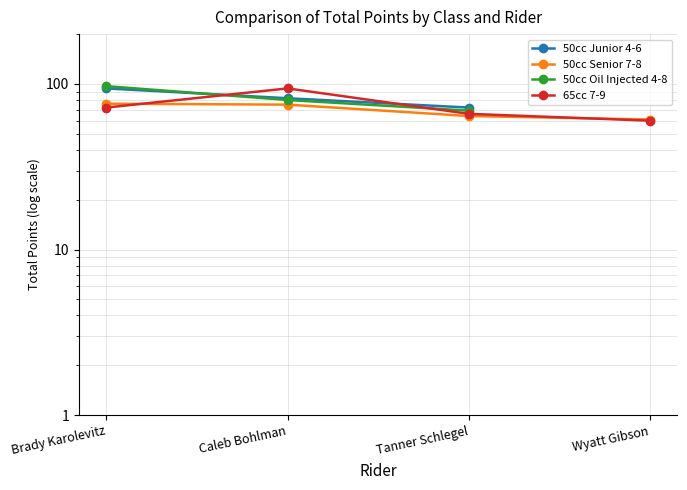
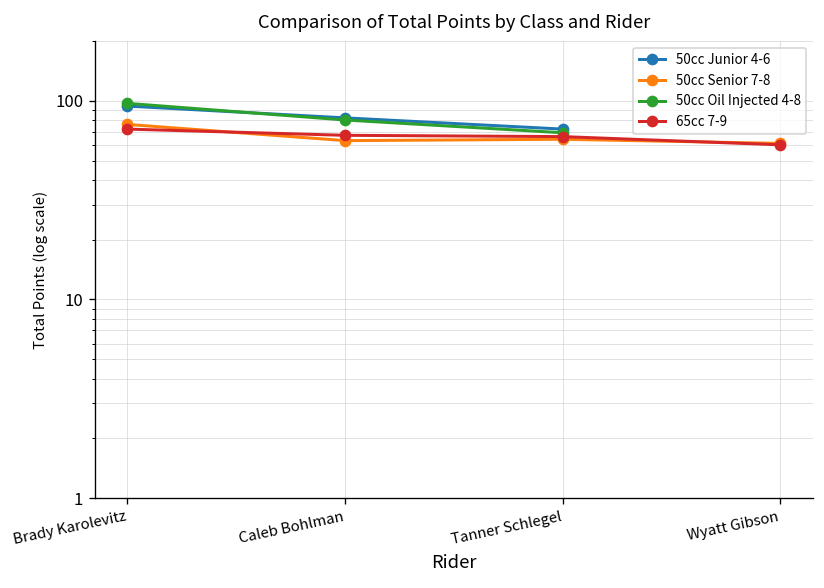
  {
    "50cc Junior 4-6": {
      "Tanner Schlegel": 70
    },
    "50cc Senior 7-8": {
      "Brady Karolevitz": 80,
-     "Caleb Bohlman": 80
+     "Caleb Bohlman": 63
    },
    "50cc Oil Injected 4-8": {
      "Tanner Schlegel": 69
    },
    "65cc 7-9": {
      "Brady Karolevitz": 70,
-     "Caleb Bohlman": 90
+     "Caleb Bohlman": 67
    }
  }
